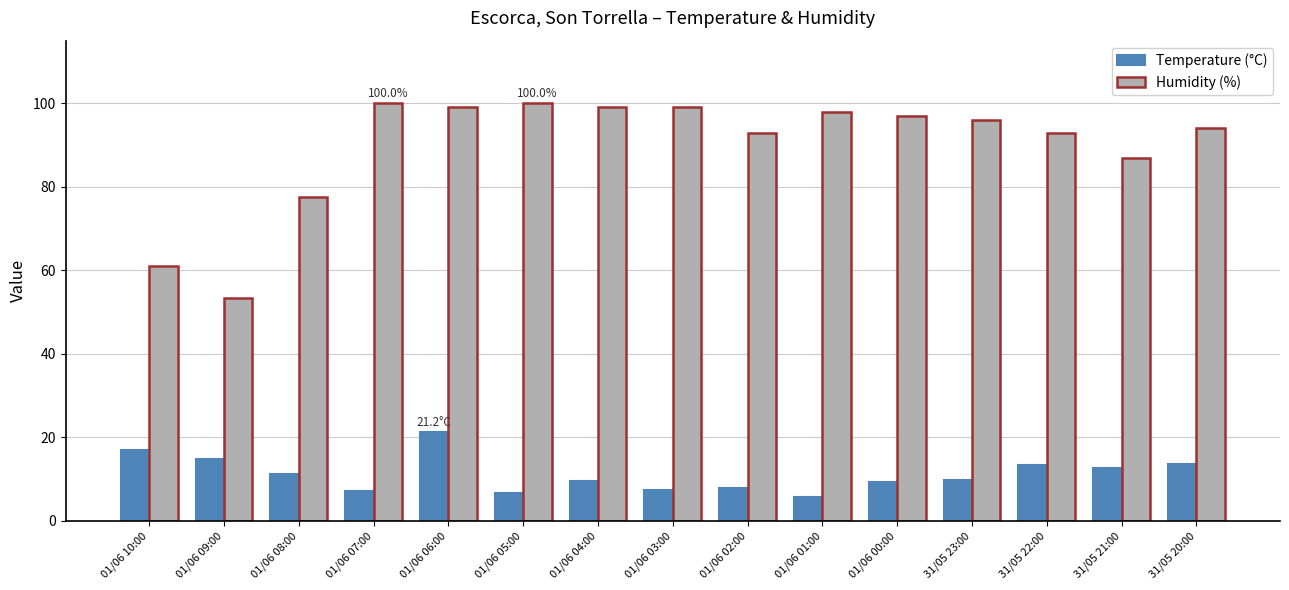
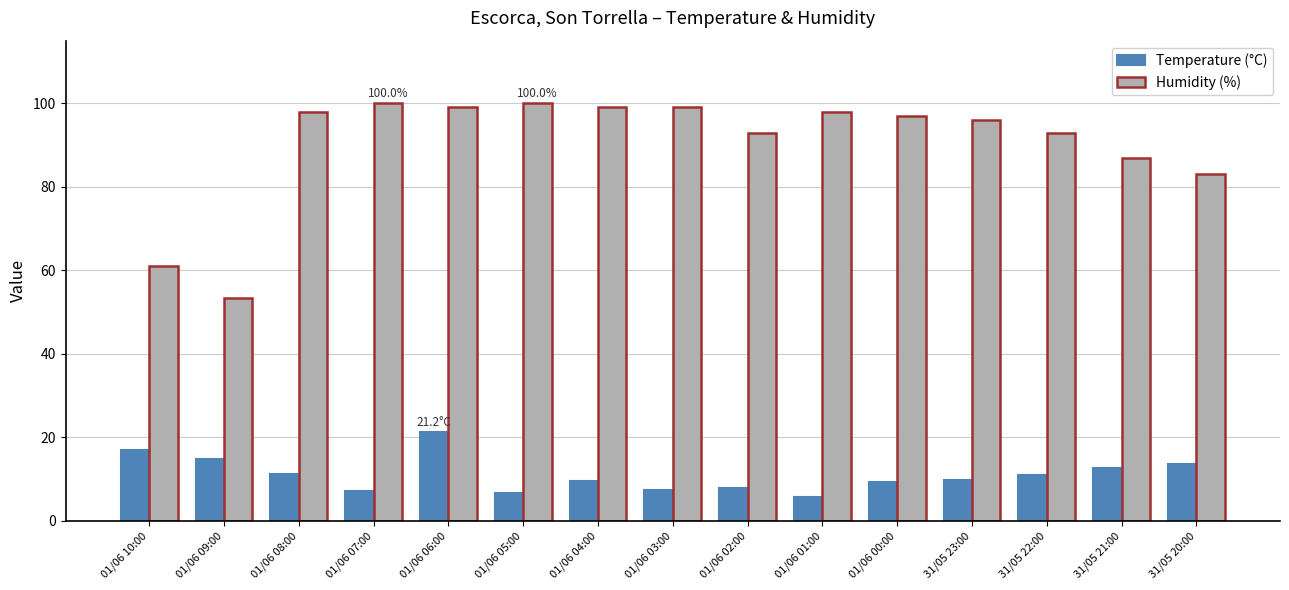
  {
    "Temperature (°C)": {
      "01/06 10:00": 17,
      "01/06 09:00": 15,
      "01/06 08:00": 11,
      "01/06 07:00": 7,
      "01/06 05:00": 7,
      "01/06 04:00": 10,
      "01/06 03:00": 7,
      "01/06 02:00": 8,
      "01/06 01:00": 6,
      "01/06 00:00": 9,
      "31/05 23:00": 10,
-     "31/05 22:00": 14,
+     "31/05 22:00": 11,
      "31/05 21:00": 13,
      "31/05 20:00": 14
    },
    "Humidity (%)": {
      "01/06 10:00": 61,
      "01/06 09:00": 53,
-     "01/06 08:00": 78,
+     "01/06 08:00": 98,
      "01/06 06:00": 99,
      "01/06 04:00": 99,
      "01/06 03:00": 99,
      "01/06 02:00": 93,
      "01/06 01:00": 98,
      "01/06 00:00": 97,
      "31/05 23:00": 96,
      "31/05 22:00": 93,
      "31/05 21:00": 87,
-     "31/05 20:00": 94
+     "31/05 20:00": 83
    }
  }
